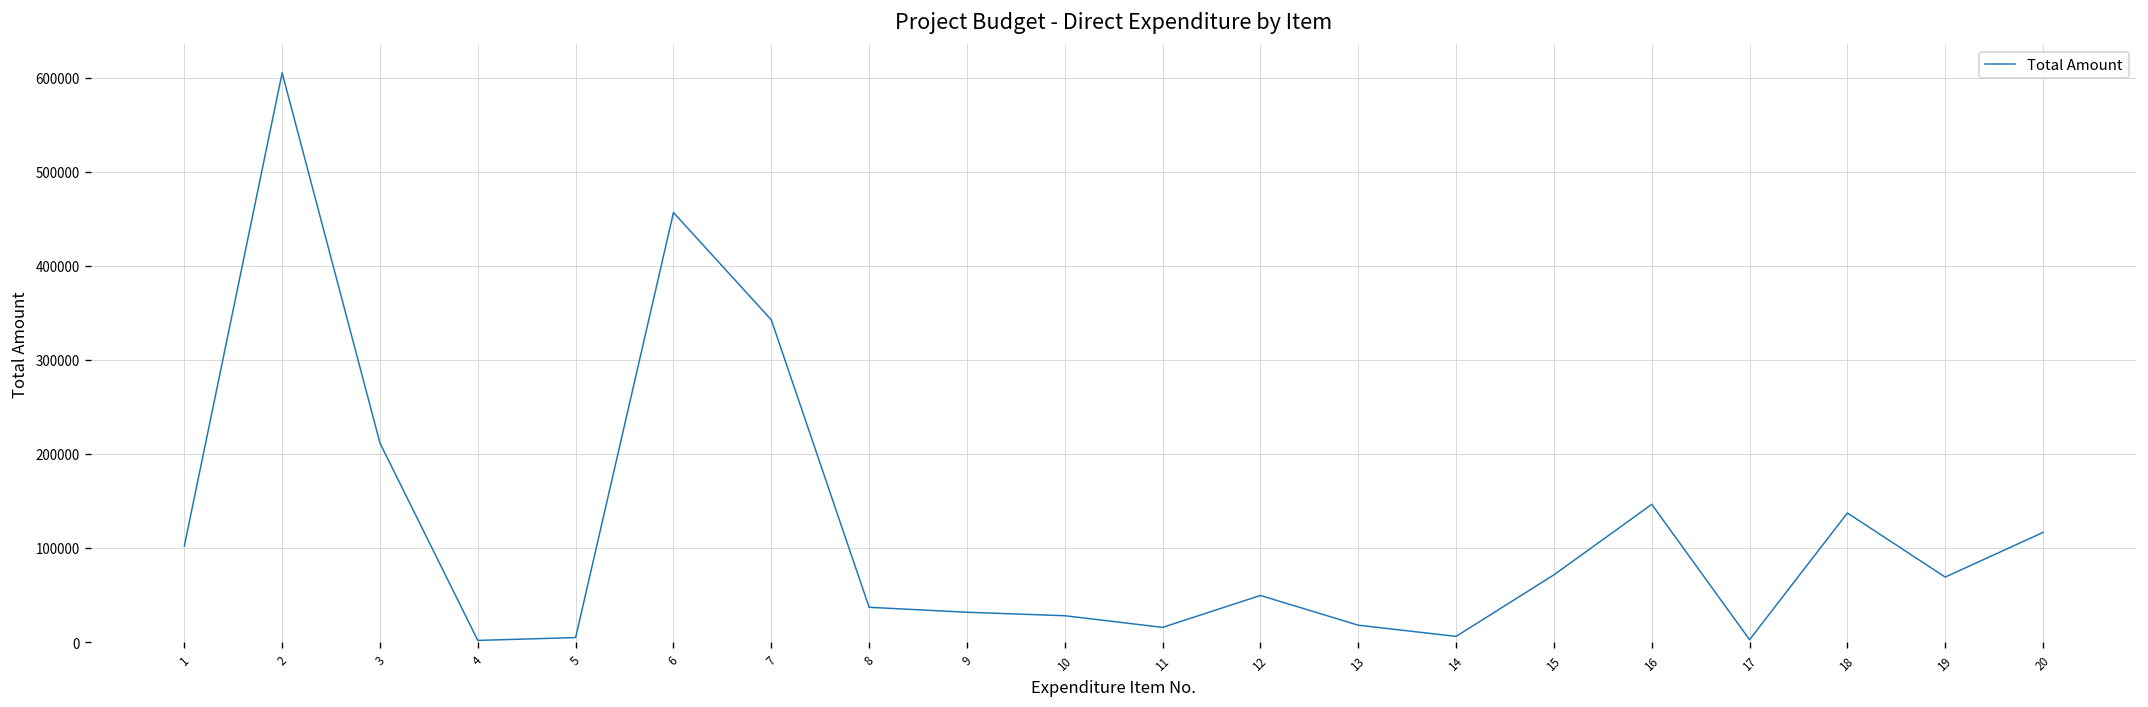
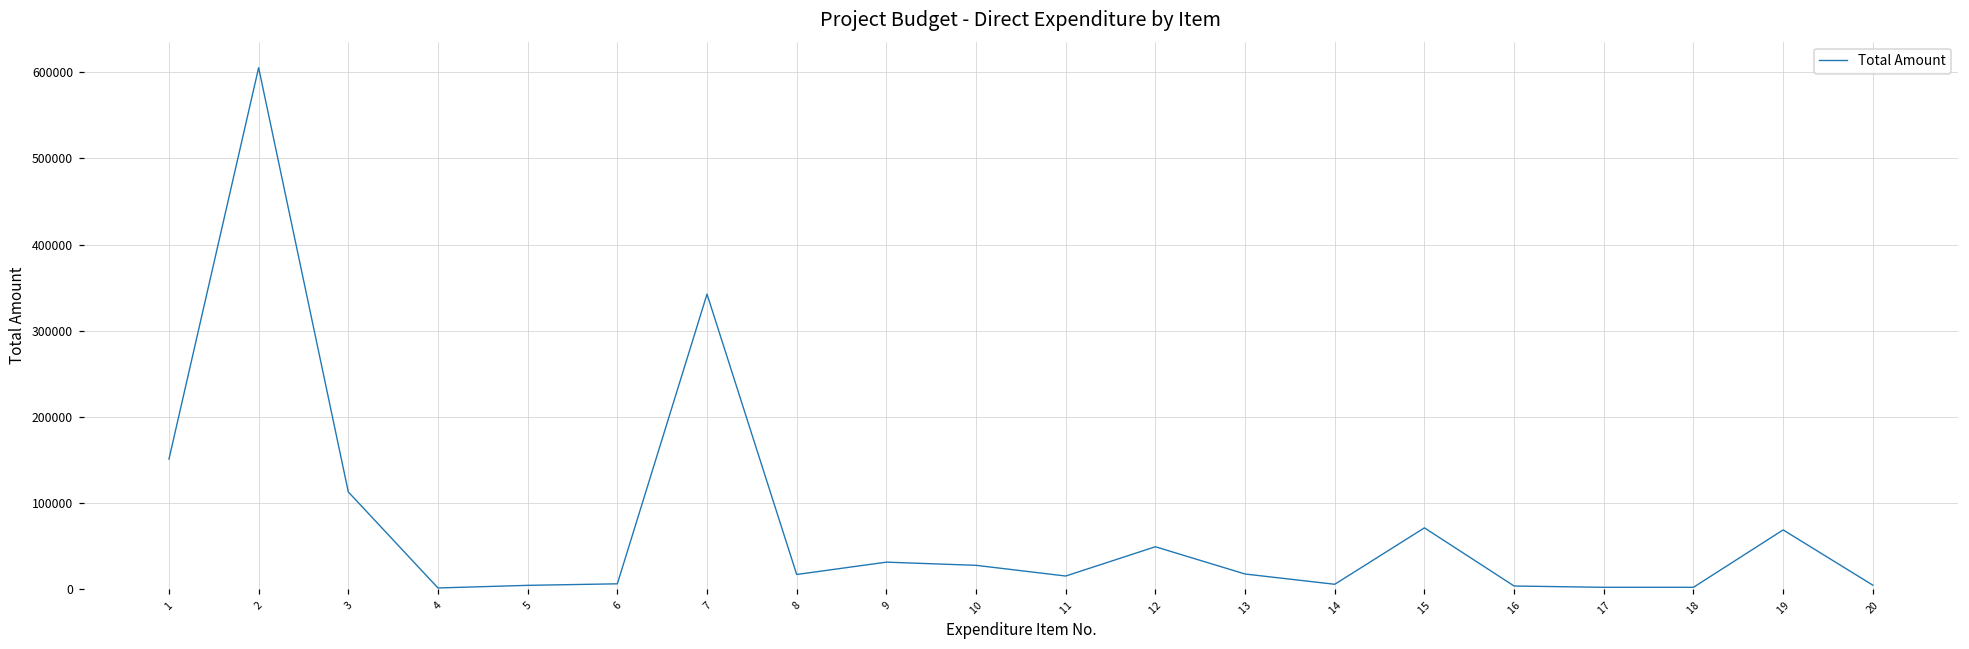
  {
-   "1": 100000,
+   "1": 150000,
    "2": 610000,
-   "3": 210000,
+   "3": 110000,
    "4": 0,
    "5": 0,
-   "6": 460000,
+   "6": 10000,
    "7": 340000,
-   "8": 40000,
+   "8": 20000,
    "9": 30000,
    "10": 30000,
    "11": 20000,
    "12": 50000,
    "13": 20000,
    "14": 10000,
    "15": 70000,
-   "16": 150000,
+   "16": 0,
    "17": 0,
-   "18": 140000,
+   "18": 0,
    "19": 70000,
-   "20": 120000
+   "20": 10000
  }
